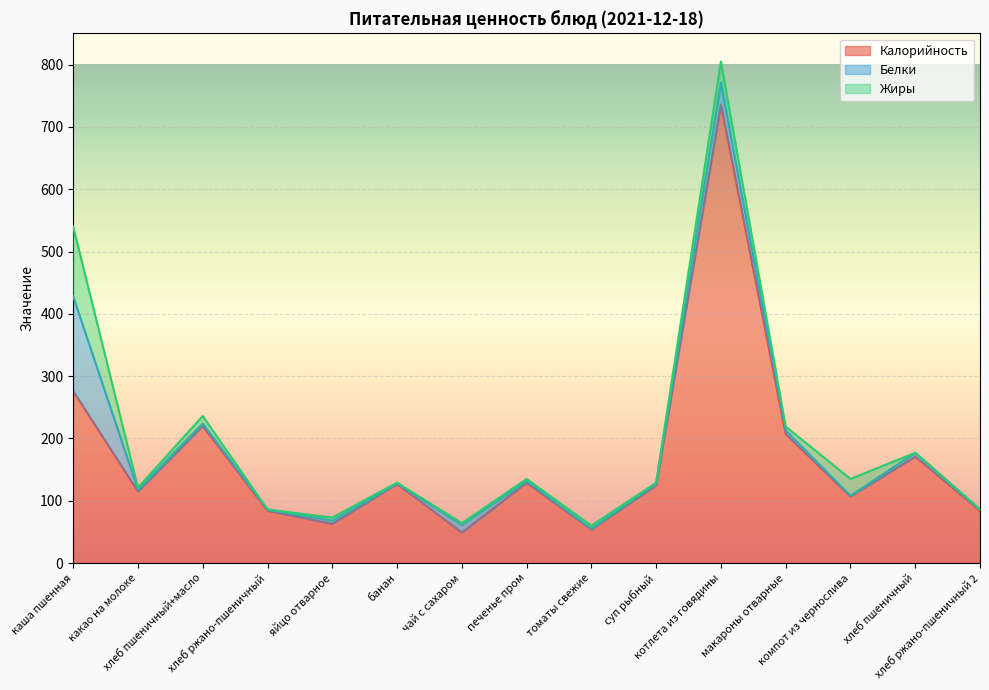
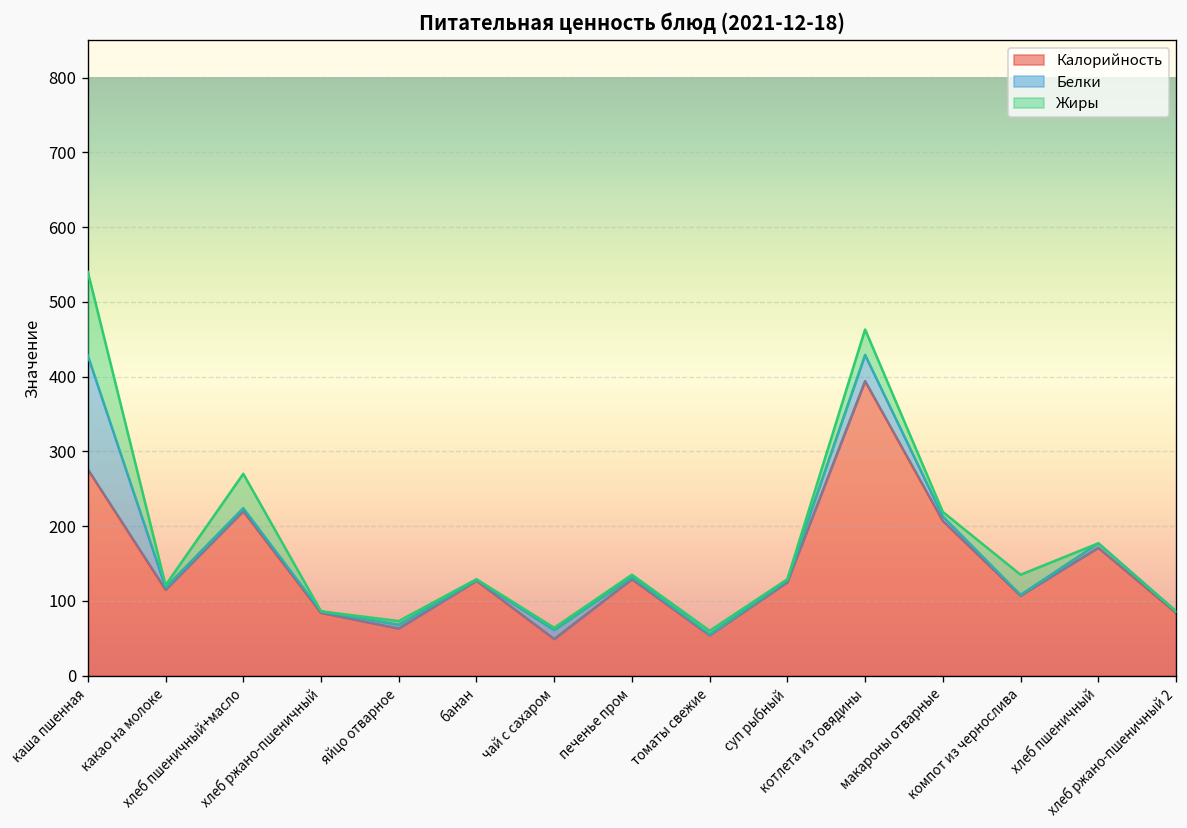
  {
    "Калорийность": {
      "каша пшенная": 280,
      "яйцо отварное": 60,
      "чай с сахаром": 50,
-     "котлета из говядины": 740,
+     "котлета из говядины": 390,
      "макароны отварные": 210,
      "хлеб пшеничный": 170
    },
    "Белки": {
      "каша пшенная": 150,
      "яйцо отварное": 10,
      "котлета из говядины": 40,
      "макароны отварные": 10
    },
    "Жиры": {
      "каша пшенная": 110,
-     "хлеб пшеничный+масло": 10,
+     "хлеб пшеничный+масло": 50,
      "яйцо отварное": 10,
      "томаты свежие": 10,
      "котлета из говядины": 30,
      "макароны отварные": 10,
      "компот из чернослива": 30
    }
  }
